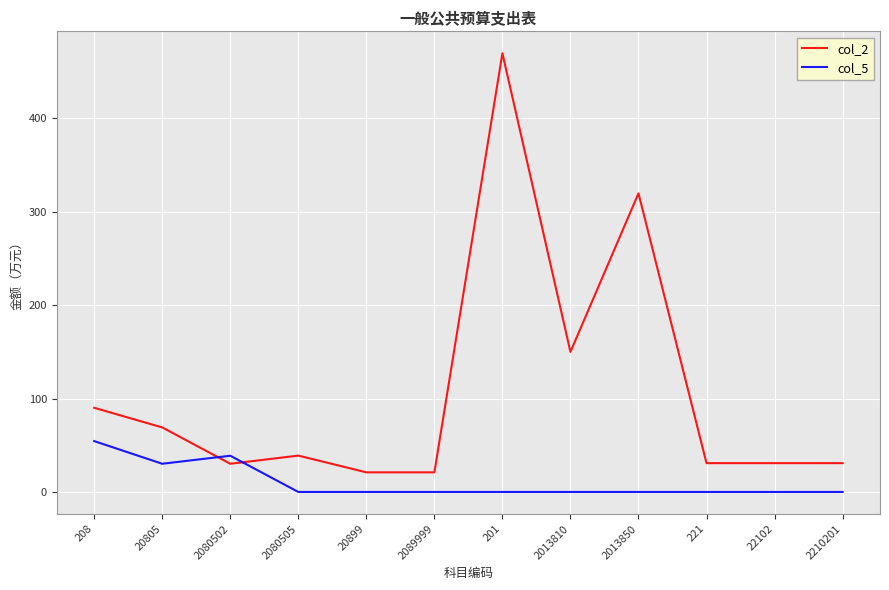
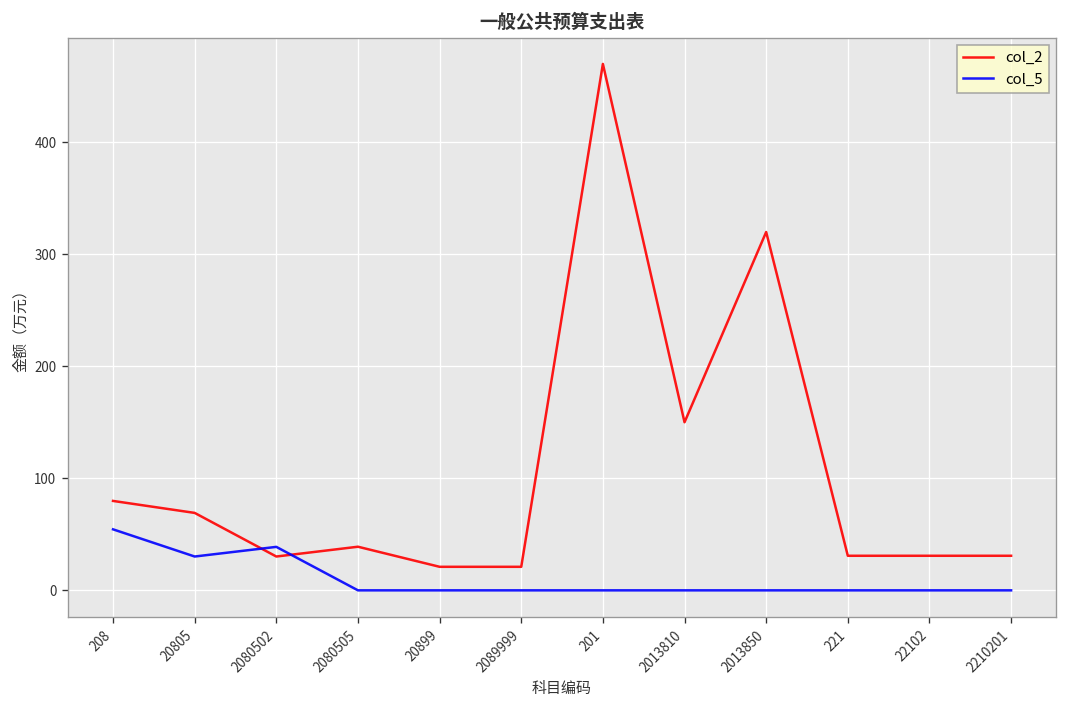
  {
    "col_2": {
-     "208": 90,
+     "208": 80,
      "20805": 70,
      "2080502": 30,
      "2080505": 40,
      "20899": 20,
      "2089999": 20,
      "201": 470,
      "2013810": 150,
      "2013850": 320,
      "221": 30,
      "22102": 30,
      "2210201": 30
    },
    "col_5": {
      "208": 50,
      "20805": 30,
      "2080502": 40,
      "2080505": 0,
      "20899": 0,
      "2089999": 0,
      "201": 0,
      "2013810": 0,
      "2013850": 0,
      "221": 0,
      "22102": 0,
      "2210201": 0
    }
  }
